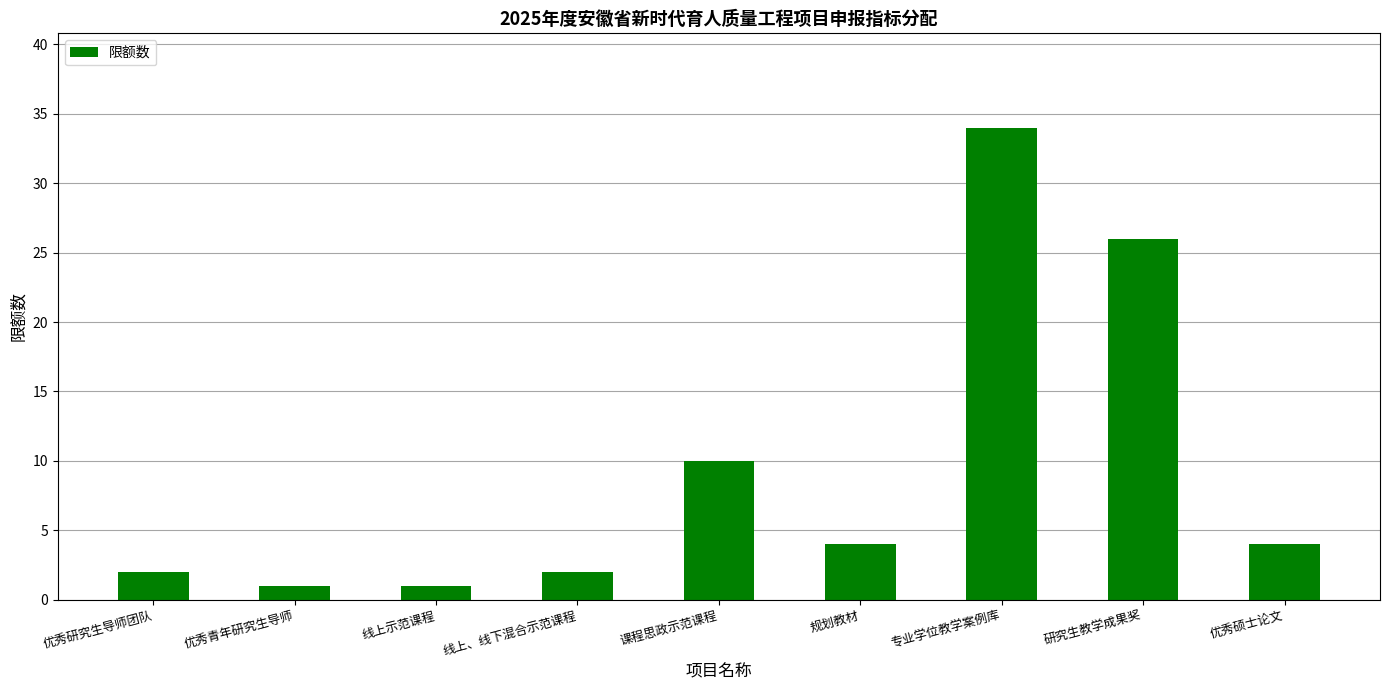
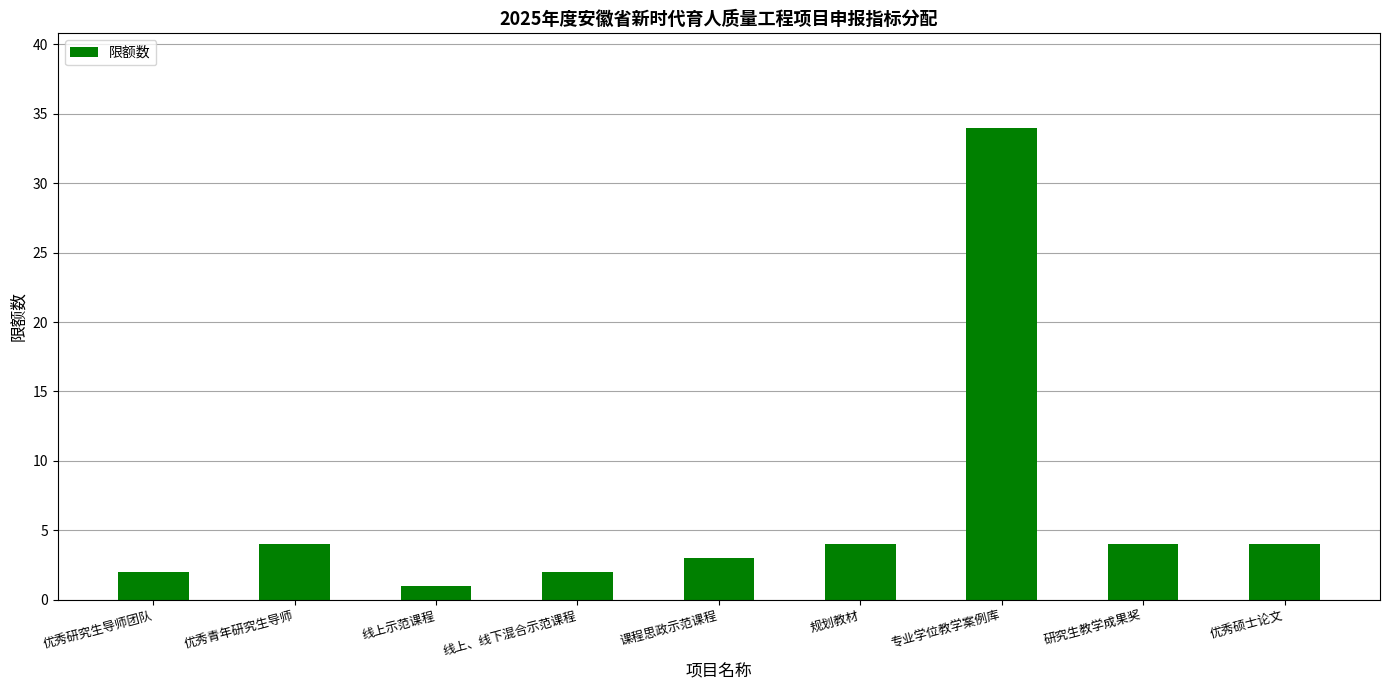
  {
    "优秀研究生导师团队": 2,
-   "优秀青年研究生导师": 1,
+   "优秀青年研究生导师": 4,
    "线上示范课程": 1,
    "线上、线下混合示范课程": 2,
-   "课程思政示范课程": 10,
+   "课程思政示范课程": 3,
    "规划教材": 4,
    "专业学位教学案例库": 34,
-   "研究生教学成果奖": 26,
+   "研究生教学成果奖": 4,
    "优秀硕士论文": 4
  }
